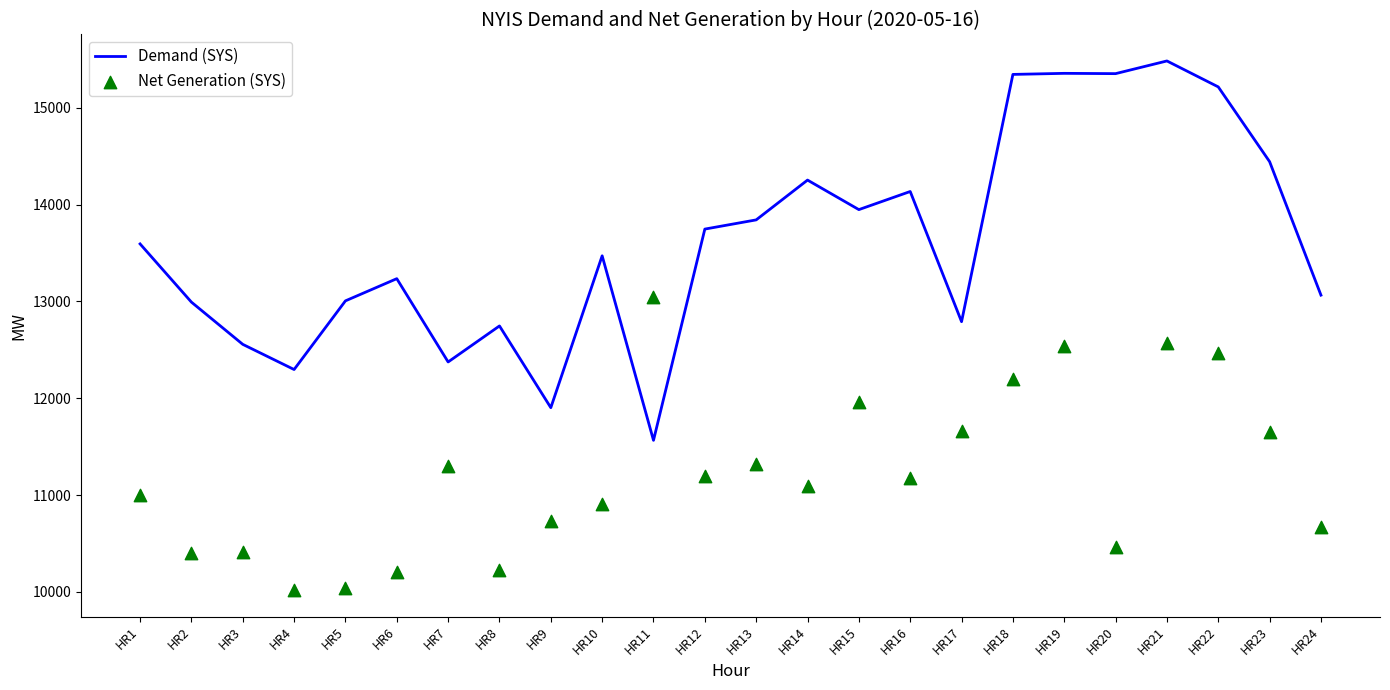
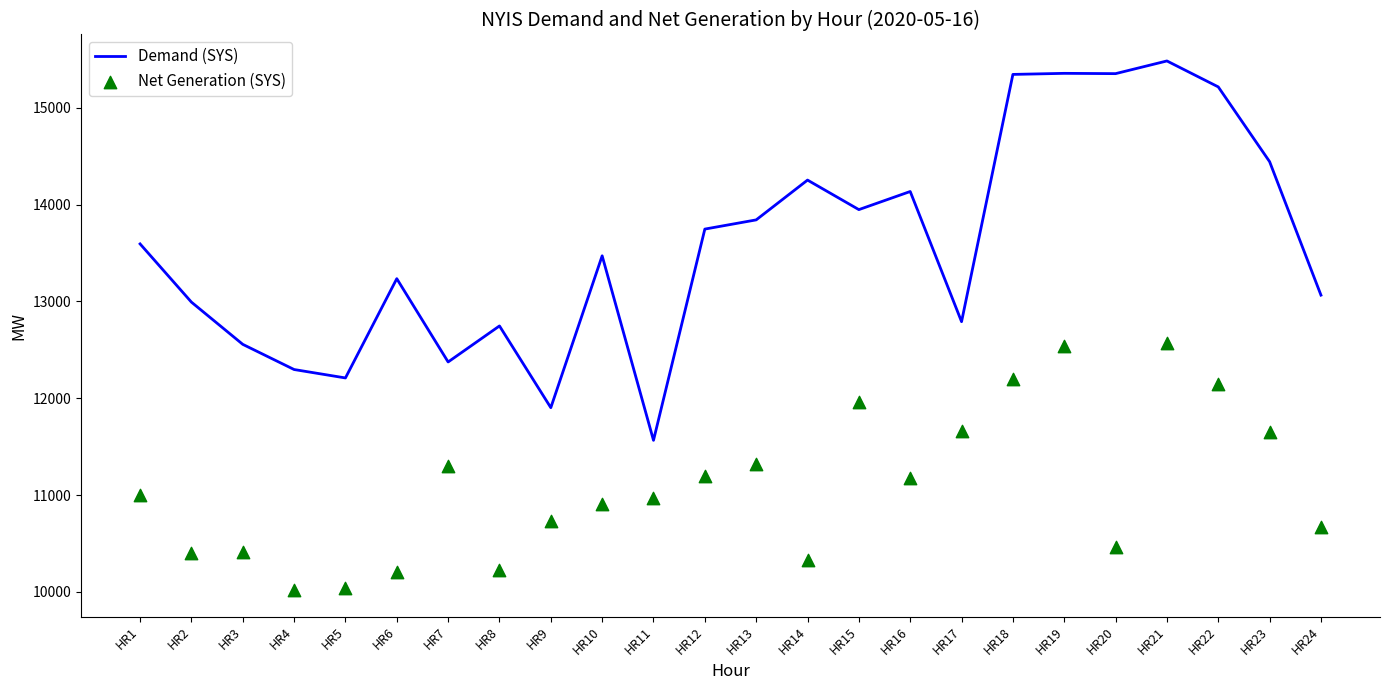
  {
    "Demand (SYS)": {
      "HR1": 13600,
      "HR2": 13000,
      "HR3": 12600,
      "HR4": 12300,
-     "HR5": 13000,
+     "HR5": 12200,
      "HR6": 13200,
      "HR7": 12400,
      "HR8": 12700,
      "HR9": 11900,
      "HR10": 13500,
      "HR11": 11600,
      "HR12": 13700,
      "HR13": 13800,
      "HR14": 14300,
      "HR15": 13900,
      "HR16": 14100,
      "HR17": 12800,
      "HR18": 15300,
      "HR19": 15400,
      "HR20": 15400,
      "HR21": 15500,
      "HR22": 15200,
      "HR23": 14400,
      "HR24": 13100
    },
    "Net Generation (SYS)": {
-     "HR11": 13000,
-     "HR14": 11100,
-     "HR22": 12500
+     "HR11": 11000,
+     "HR14": 10300,
+     "HR22": 12200
    }
  }
